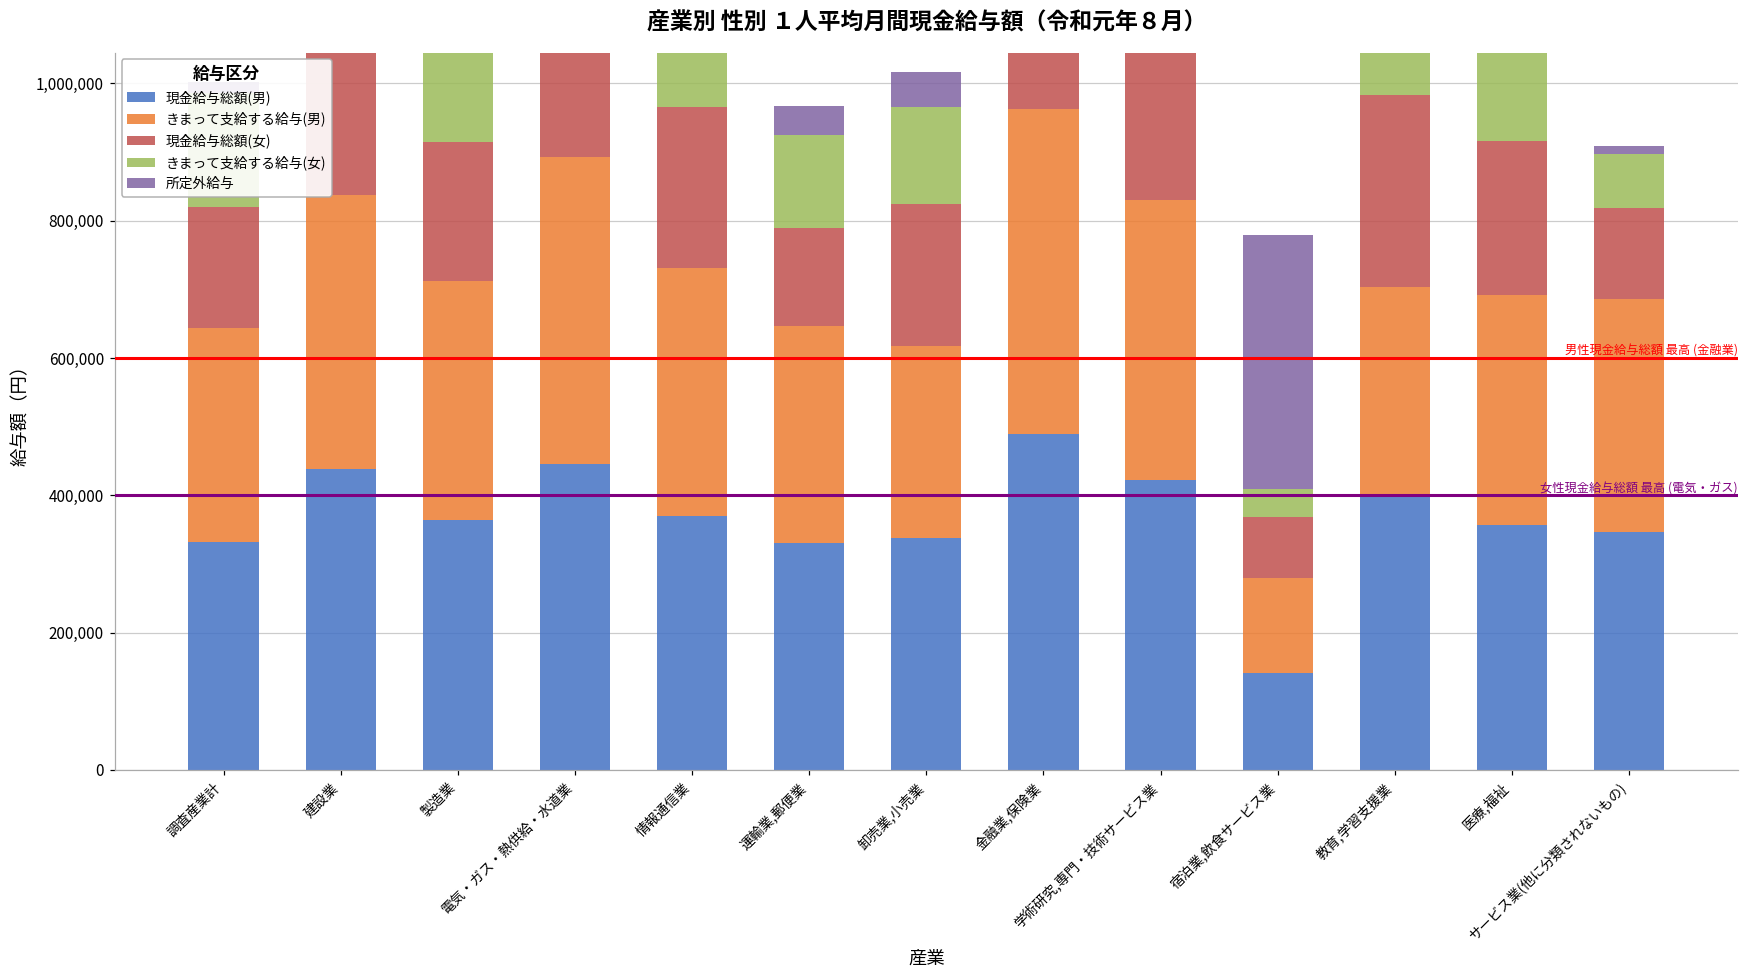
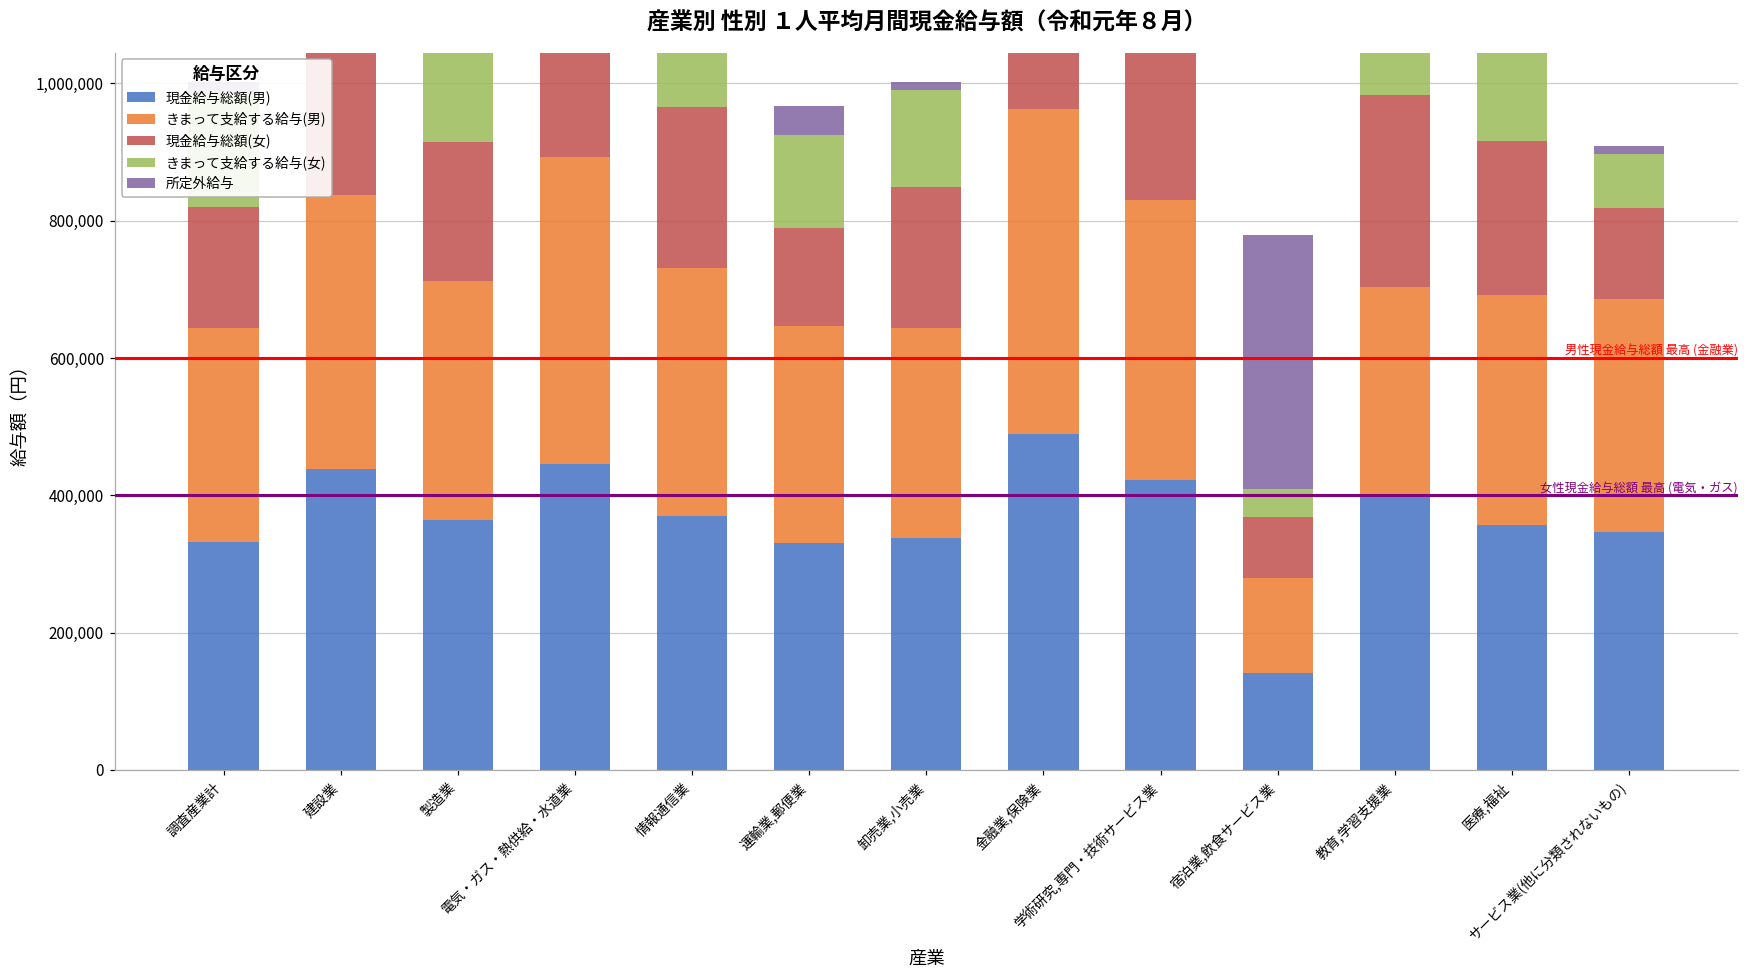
  {
    "現金給与総額(男)": {
      "調査産業計": "330,000",
      "建設業": "440,000",
      "製造業": "360,000",
      "電気・ガス・熱供給・水道業": "450,000",
      "情報通信業": "370,000",
      "運輸業,郵便業": "330,000",
      "卸売業,小売業": "340,000",
      "金融業,保険業": "490,000",
      "学術研究,専門・技術サービス業": "420,000",
      "宿泊業,飲食サービス業": "140,000",
      "教育,学習支援業": "400,000",
      "医療,福祉": "360,000",
      "サービス業(他に分類されないもの)": "350,000"
    },
    "きまって支給する給与(男)": {
      "調査産業計": "310,000",
      "建設業": "400,000",
      "製造業": "350,000",
      "電気・ガス・熱供給・水道業": "450,000",
      "情報通信業": "360,000",
      "運輸業,郵便業": "320,000",
-     "卸売業,小売業": "280,000",
+     "卸売業,小売業": "300,000",
      "金融業,保険業": "470,000",
      "学術研究,専門・技術サービス業": "410,000",
      "宿泊業,飲食サービス業": "140,000",
      "教育,学習支援業": "300,000",
      "医療,福祉": "340,000",
      "サービス業(他に分類されないもの)": "340,000"
    },
    "現金給与総額(女)": {
      "調査産業計": "180,000",
      "製造業": "200,000",
      "情報通信業": "240,000",
      "運輸業,郵便業": "140,000",
      "卸売業,小売業": "210,000",
      "宿泊業,飲食サービス業": "90,000",
      "教育,学習支援業": "280,000",
      "医療,福祉": "220,000",
      "サービス業(他に分類されないもの)": "130,000"
    },
    "きまって支給する給与(女)": {
      "運輸業,郵便業": "140,000",
      "卸売業,小売業": "140,000",
      "宿泊業,飲食サービス業": "40,000",
      "サービス業(他に分類されないもの)": "80,000"
    },
    "所定外給与": {
      "運輸業,郵便業": "40,000",
-     "卸売業,小売業": "50,000",
+     "卸売業,小売業": "10,000",
      "宿泊業,飲食サービス業": "370,000",
      "サービス業(他に分類されないもの)": "10,000"
    }
  }
